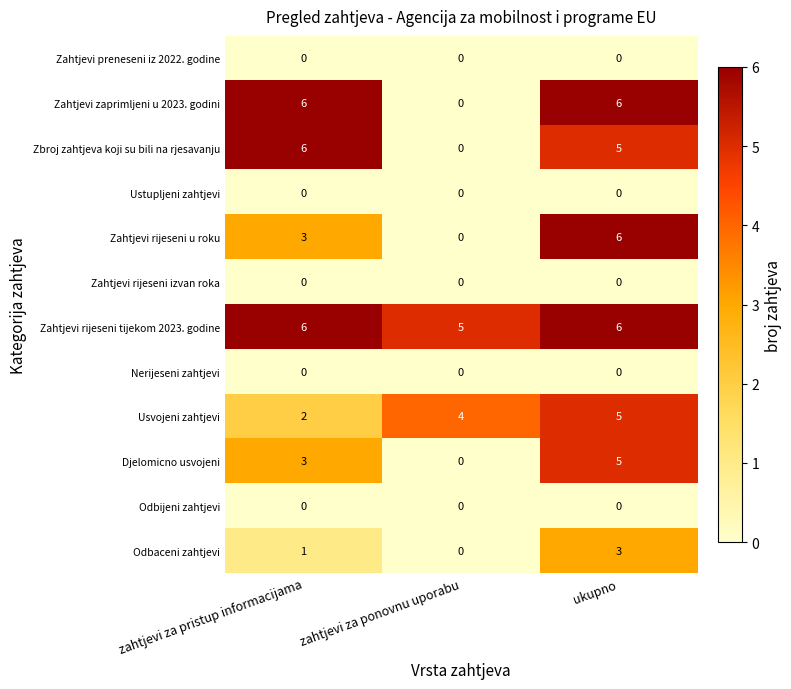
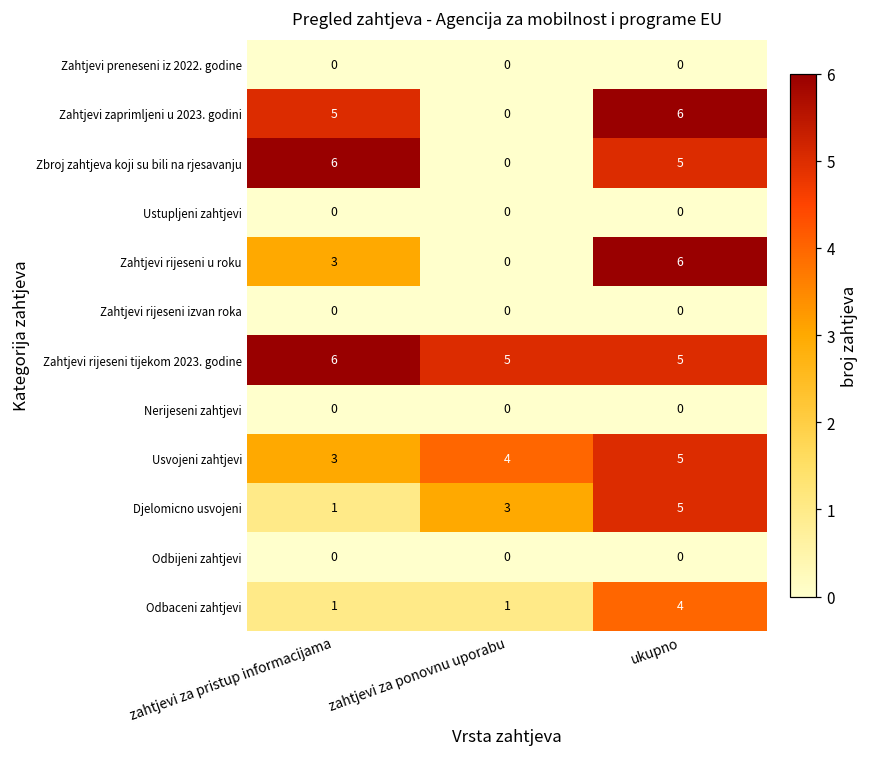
  {
    "Zahtjevi preneseni iz 2022. godine": {
      "zahtjevi za pristup informacijama": 0,
      "zahtjevi za ponovnu uporabu": 0,
      "ukupno": 0
    },
    "Zahtjevi zaprimljeni u 2023. godini": {
-     "zahtjevi za pristup informacijama": 6,
+     "zahtjevi za pristup informacijama": 5,
      "zahtjevi za ponovnu uporabu": 0,
      "ukupno": 6
    },
    "Zbroj zahtjeva koji su bili na rjesavanju": {
      "zahtjevi za pristup informacijama": 6,
      "zahtjevi za ponovnu uporabu": 0,
      "ukupno": 5
    },
    "Ustupljeni zahtjevi": {
      "zahtjevi za pristup informacijama": 0,
      "zahtjevi za ponovnu uporabu": 0,
      "ukupno": 0
    },
    "Zahtjevi rijeseni u roku": {
      "zahtjevi za pristup informacijama": 3,
      "zahtjevi za ponovnu uporabu": 0,
      "ukupno": 6
    },
    "Zahtjevi rijeseni izvan roka": {
      "zahtjevi za pristup informacijama": 0,
      "zahtjevi za ponovnu uporabu": 0,
      "ukupno": 0
    },
    "Zahtjevi rijeseni tijekom 2023. godine": {
      "zahtjevi za pristup informacijama": 6,
      "zahtjevi za ponovnu uporabu": 5,
-     "ukupno": 6
+     "ukupno": 5
    },
    "Nerijeseni zahtjevi": {
      "zahtjevi za pristup informacijama": 0,
      "zahtjevi za ponovnu uporabu": 0,
      "ukupno": 0
    },
    "Usvojeni zahtjevi": {
-     "zahtjevi za pristup informacijama": 2,
+     "zahtjevi za pristup informacijama": 3,
      "zahtjevi za ponovnu uporabu": 4,
      "ukupno": 5
    },
    "Djelomicno usvojeni": {
-     "zahtjevi za pristup informacijama": 3,
-     "zahtjevi za ponovnu uporabu": 0,
+     "zahtjevi za pristup informacijama": 1,
+     "zahtjevi za ponovnu uporabu": 3,
      "ukupno": 5
    },
    "Odbijeni zahtjevi": {
      "zahtjevi za pristup informacijama": 0,
      "zahtjevi za ponovnu uporabu": 0,
      "ukupno": 0
    },
    "Odbaceni zahtjevi": {
      "zahtjevi za pristup informacijama": 1,
-     "zahtjevi za ponovnu uporabu": 0,
-     "ukupno": 3
+     "zahtjevi za ponovnu uporabu": 1,
+     "ukupno": 4
    }
  }
